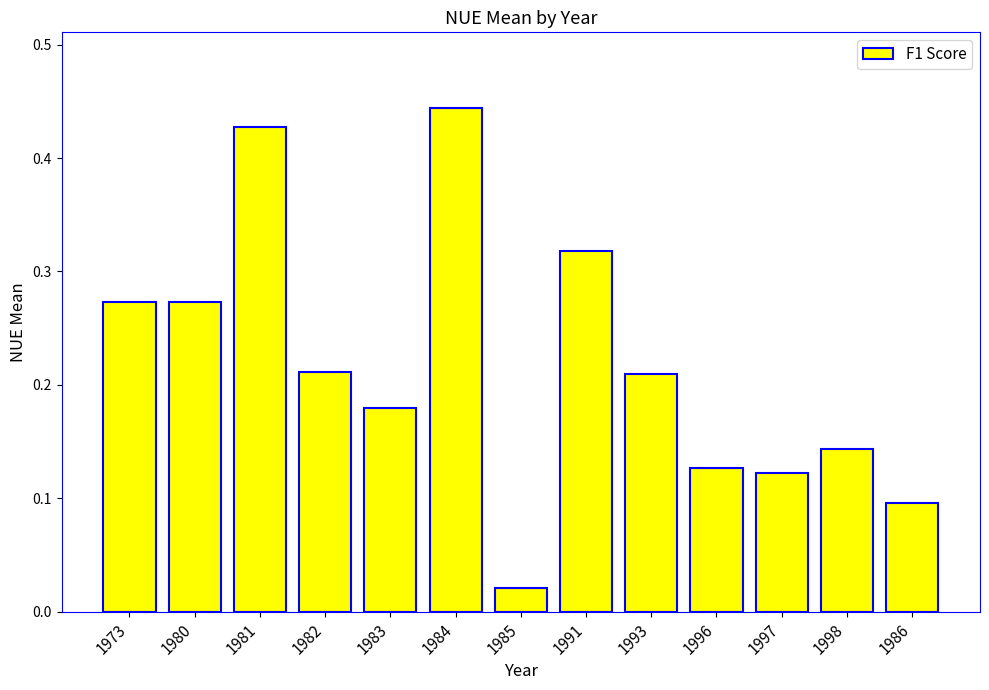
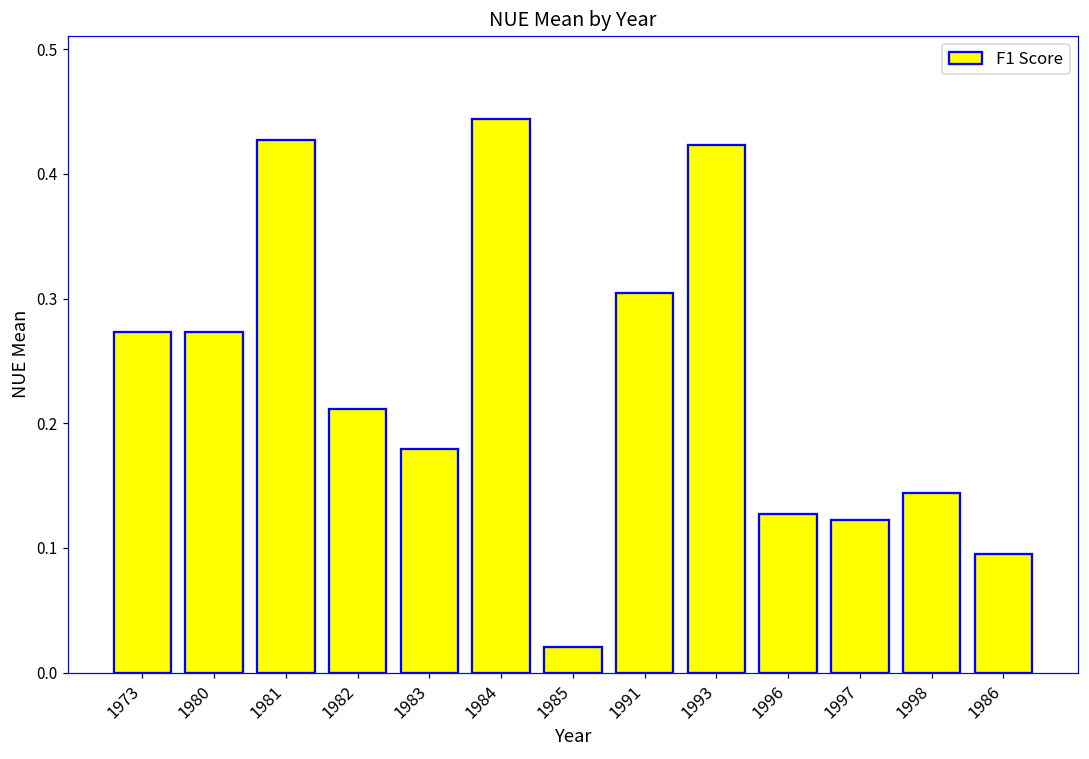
  {
    "1973": 0.273,
    "1980": 0.273,
    "1981": 0.427,
    "1982": 0.211,
    "1983": 0.180,
    "1984": 0.444,
    "1985": 0.020,
-   "1991": 0.318,
-   "1993": 0.209,
+   "1991": 0.305,
+   "1993": 0.423,
    "1996": 0.127,
    "1997": 0.123,
    "1998": 0.144,
    "1986": 0.096
  }
